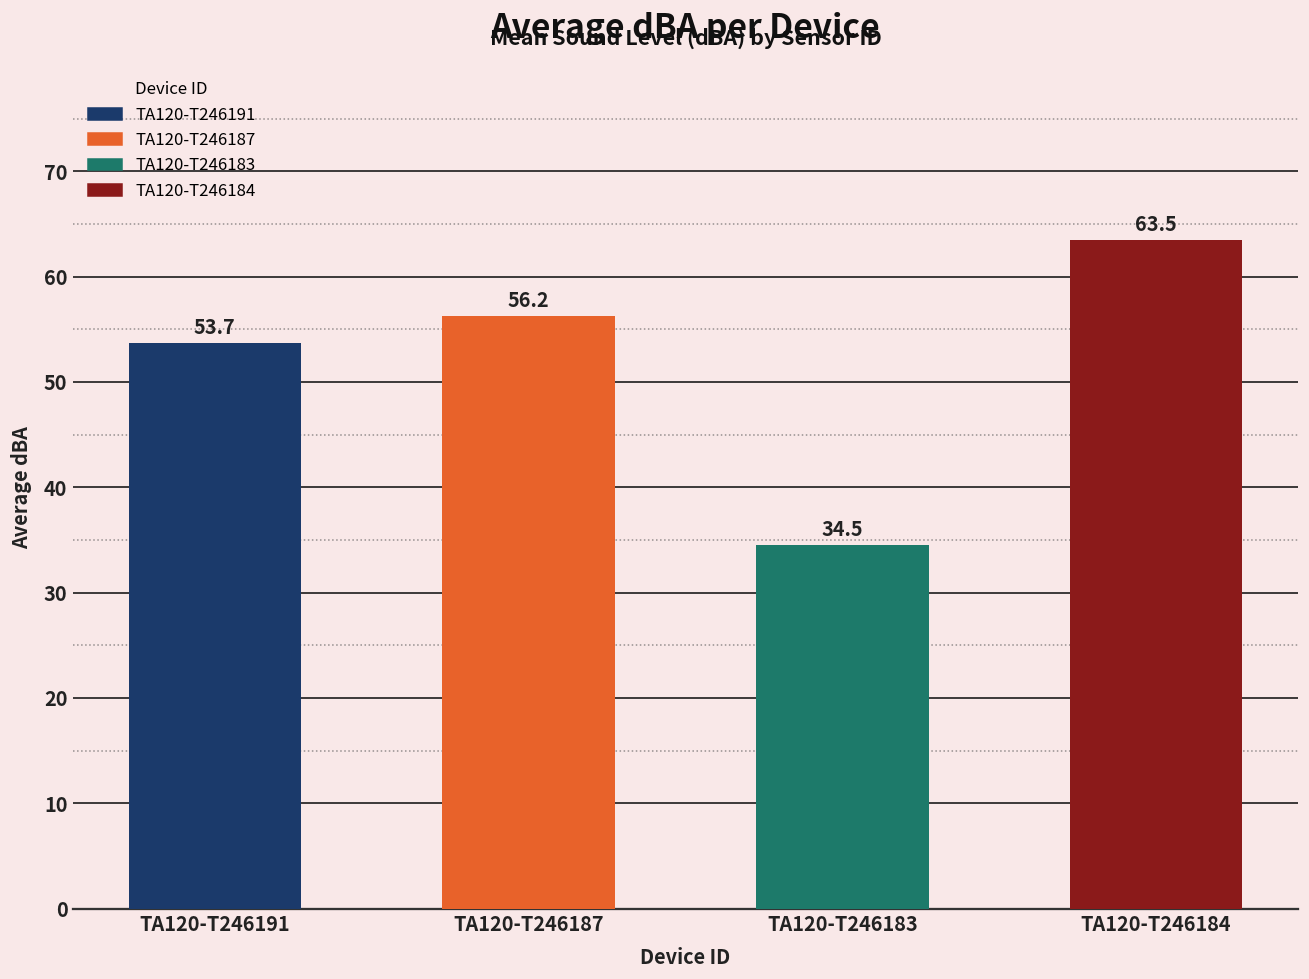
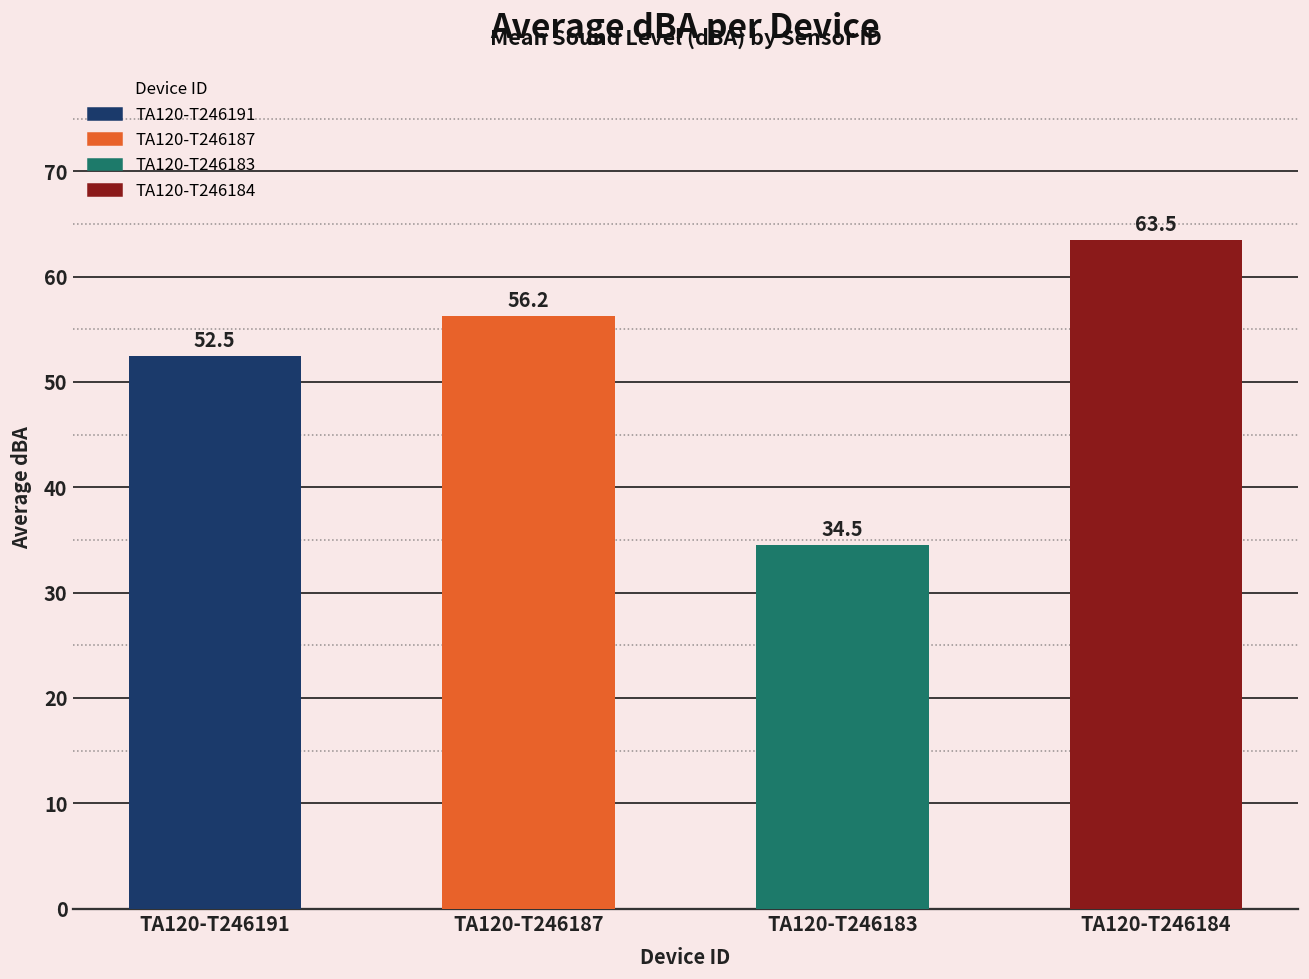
  {
-   "TA120-T246191": 53.7,
+   "TA120-T246191": 52.5,
    "TA120-T246187": 56.2,
    "TA120-T246183": 34.5,
    "TA120-T246184": 63.5
  }
